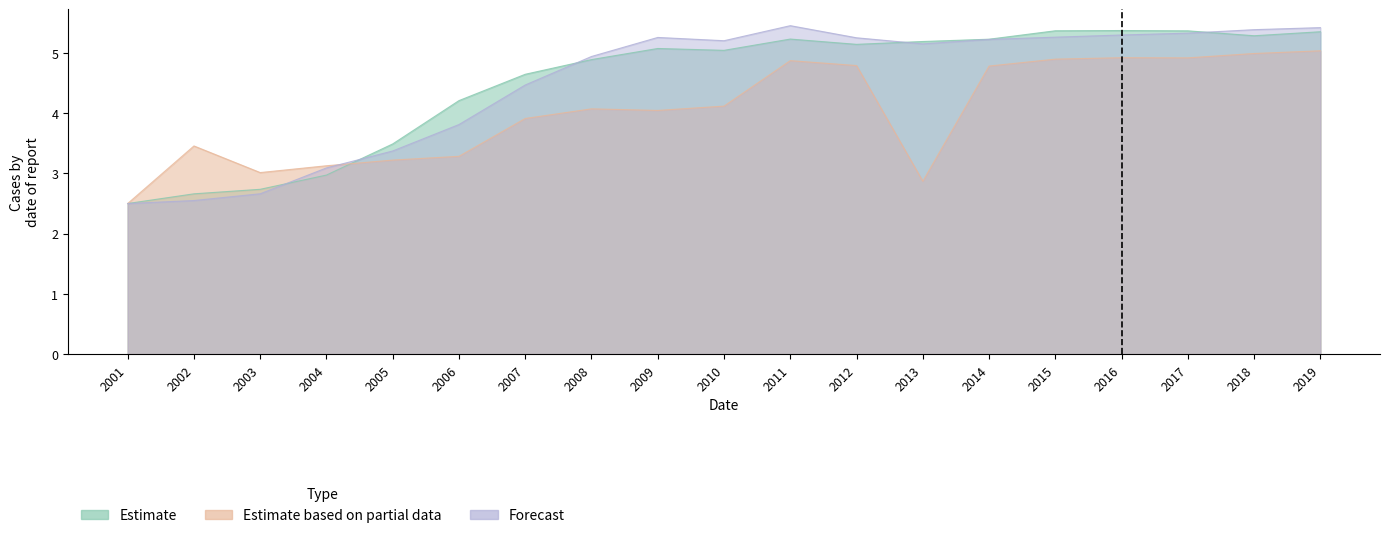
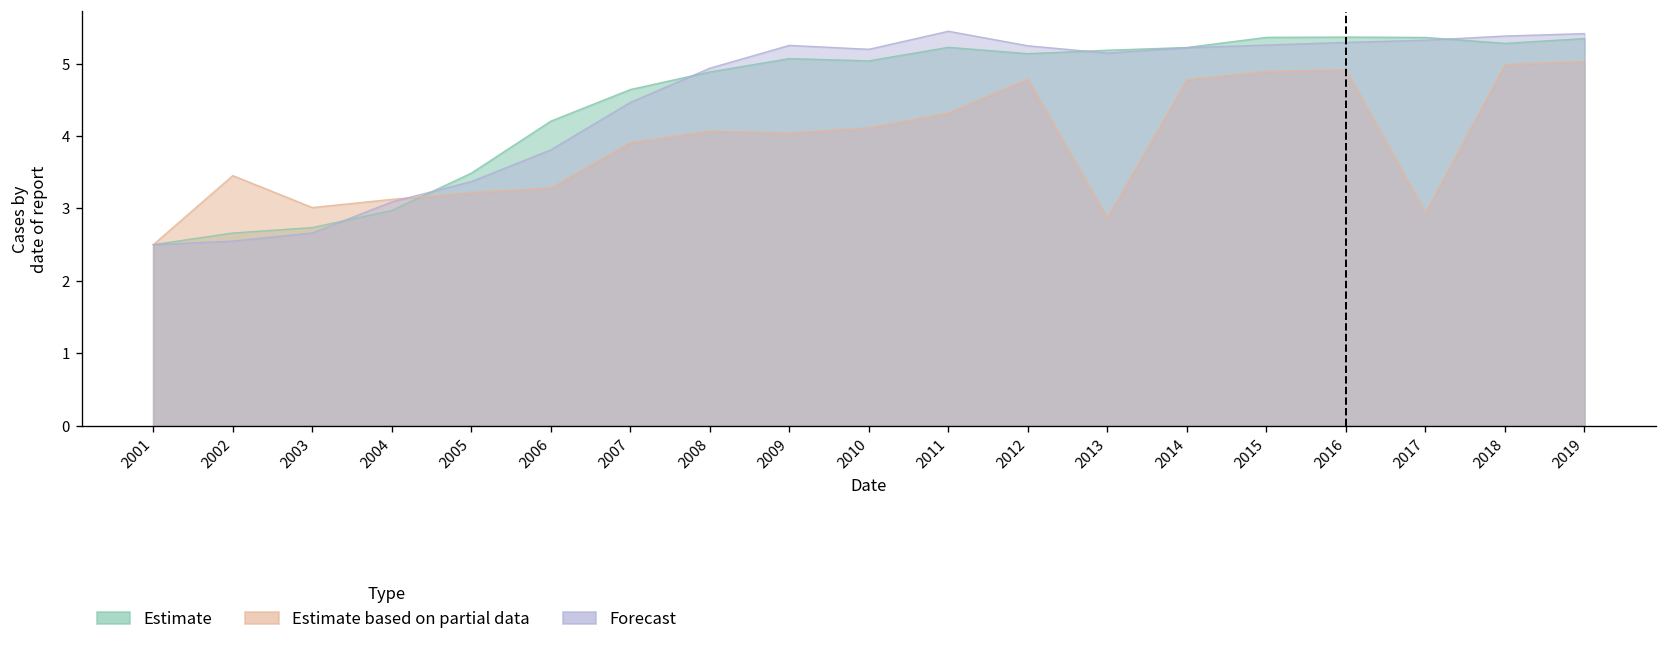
  {
    "Estimate based on partial data": {
      "2002": 3.5,
      "2003": 3.0,
      "2005": 3.2,
      "2006": 3.3,
      "2007": 3.9,
      "2008": 4.1,
      "2009": 4.0,
      "2010": 4.1,
-     "2011": 4.9,
+     "2011": 4.3,
      "2012": 4.8,
      "2013": 2.9,
      "2014": 4.8,
      "2015": 4.9,
      "2016": 4.9,
-     "2017": 4.9,
+     "2017": 2.9,
      "2018": 5.0,
      "2019": 5.0
    }
  }
